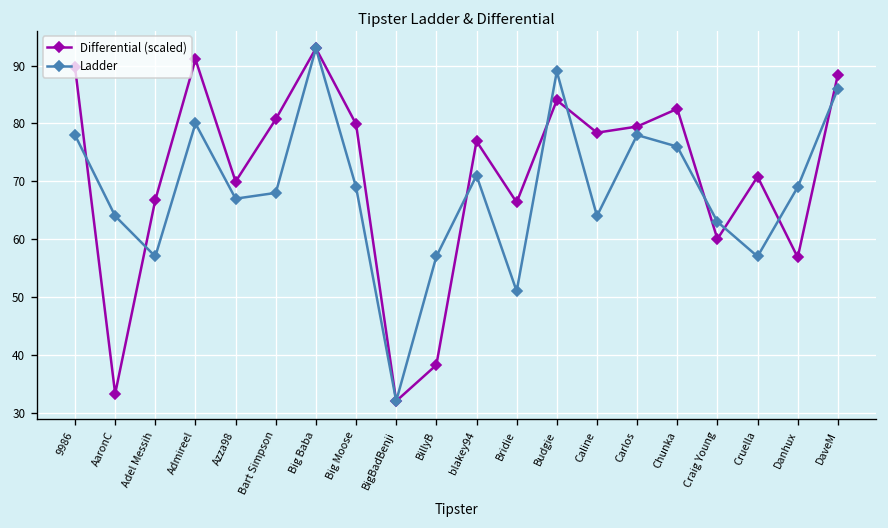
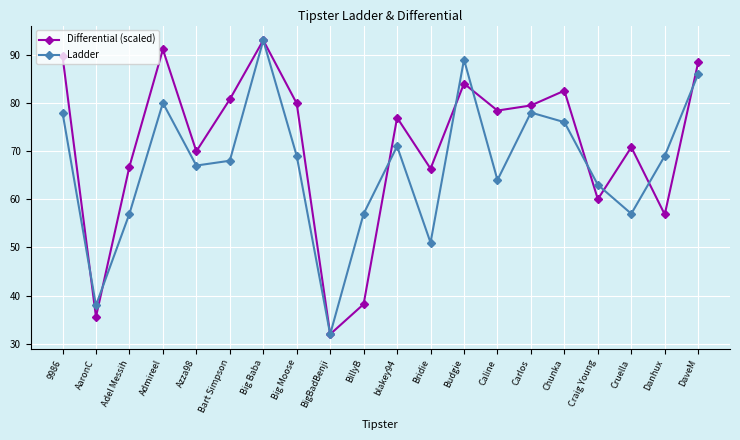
  {
    "Differential (scaled)": {
-     "AaronC": 33,
+     "AaronC": 36,
      "Adel Messih": 67,
      "Admireel": 91,
      "Azza98": 70,
      "Bart Simpson": 81,
      "Big Moose": 80,
      "BillyB": 38,
      "blakey94": 77,
      "Bridie": 66,
      "Budgie": 84,
      "Caline": 78,
      "Carlos": 79,
      "Chunka": 83,
      "Craig Young": 60,
      "Cruella": 71,
      "Danhux": 57,
      "DaveM": 88
    },
    "Ladder": {
      "9986": 78,
-     "AaronC": 64,
+     "AaronC": 38,
      "Adel Messih": 57,
      "Admireel": 80,
      "Azza98": 67,
      "Bart Simpson": 68,
      "Big Moose": 69,
      "BillyB": 57,
      "blakey94": 71,
      "Bridie": 51,
      "Budgie": 89,
      "Caline": 64,
      "Carlos": 78,
      "Chunka": 76,
      "Craig Young": 63,
      "Cruella": 57,
      "Danhux": 69,
      "DaveM": 86
    }
  }
